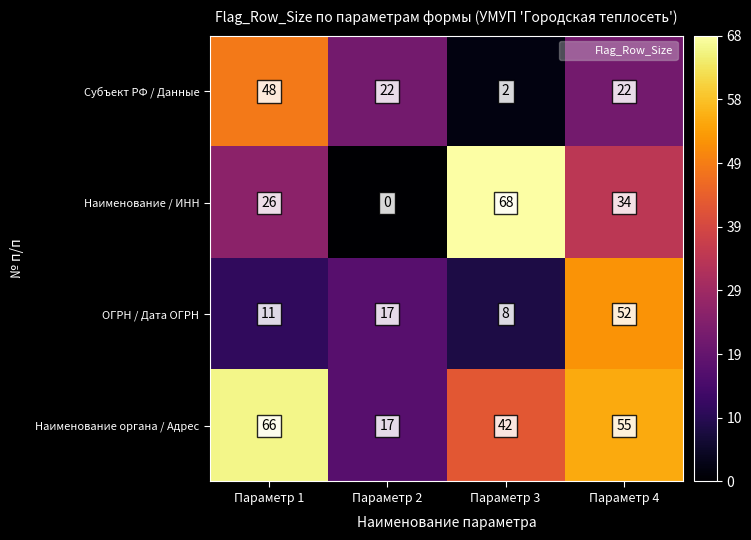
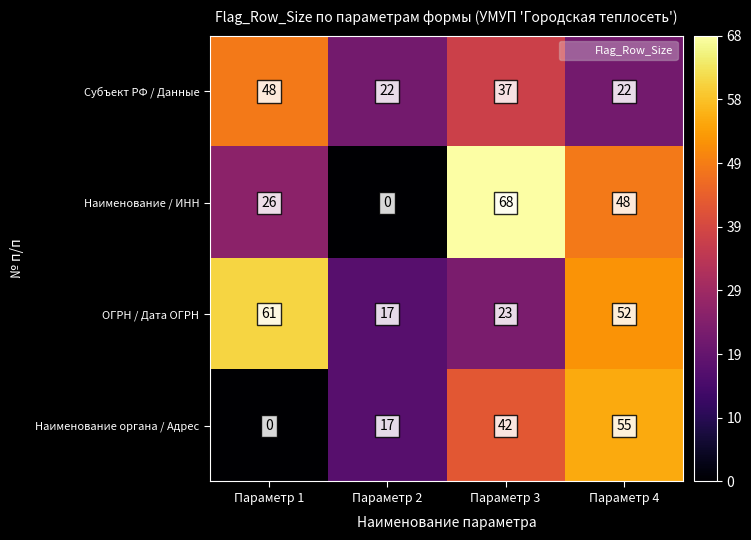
  {
    "Субъект РФ / Данные": {
-     "Параметр 3": 2
+     "Параметр 3": 37
    },
    "Наименование / ИНН": {
-     "Параметр 4": 34
+     "Параметр 4": 48
    },
    "ОГРН / Дата ОГРН": {
-     "Параметр 1": 11,
-     "Параметр 3": 8
+     "Параметр 1": 61,
+     "Параметр 3": 23
    },
    "Наименование органа / Адрес": {
-     "Параметр 1": 66
+     "Параметр 1": 0
    }
  }
